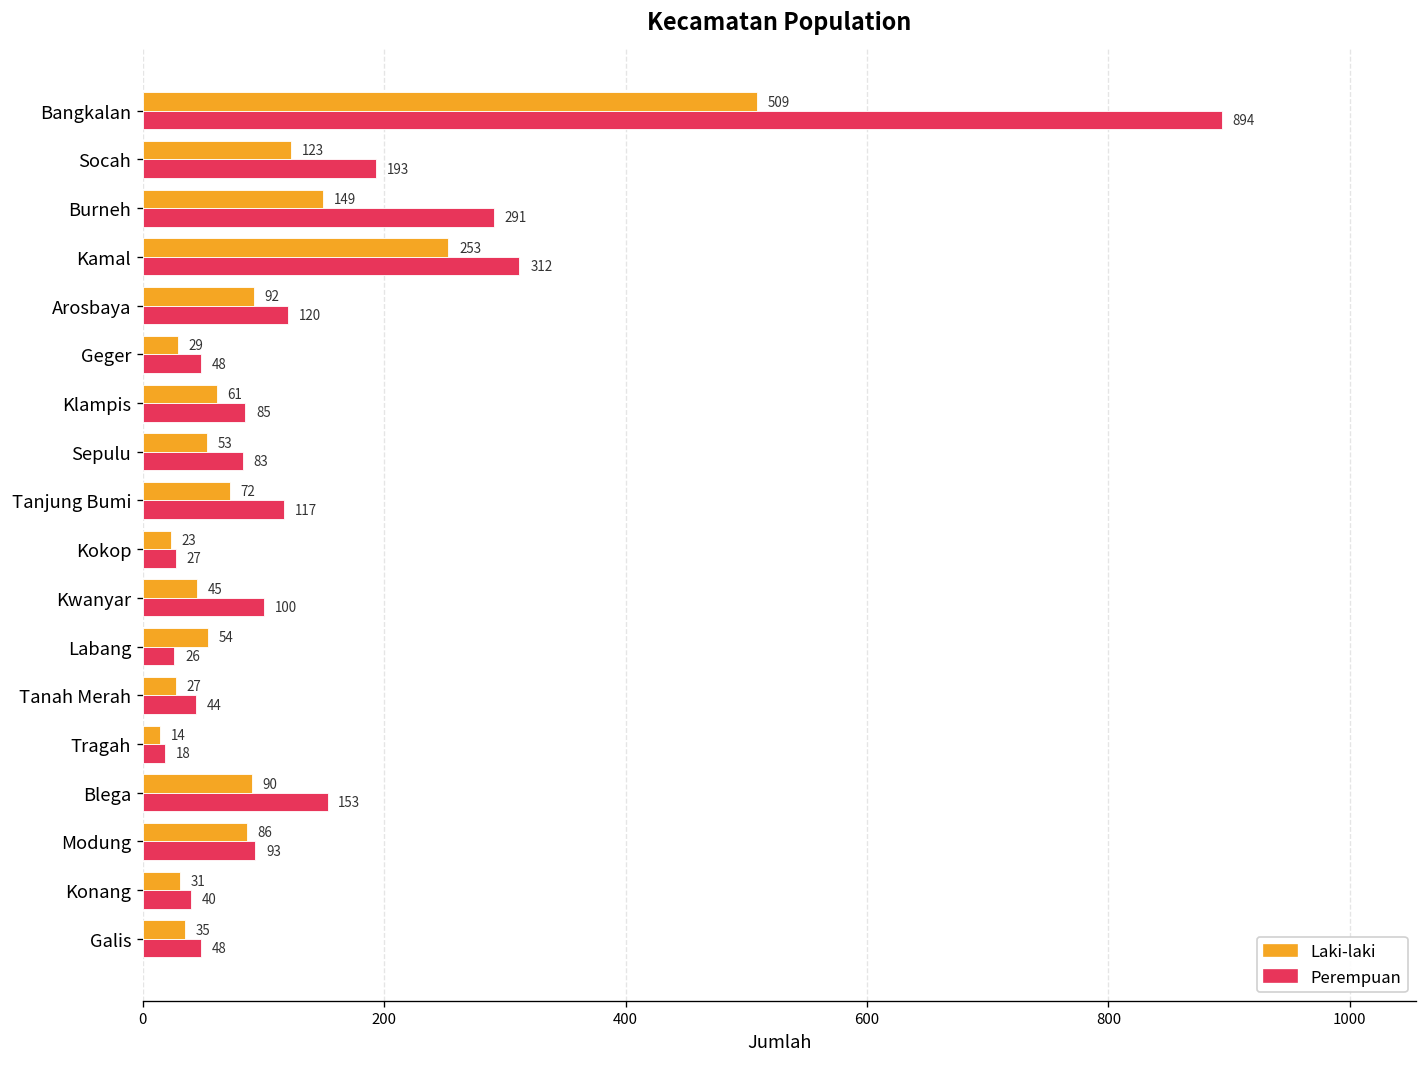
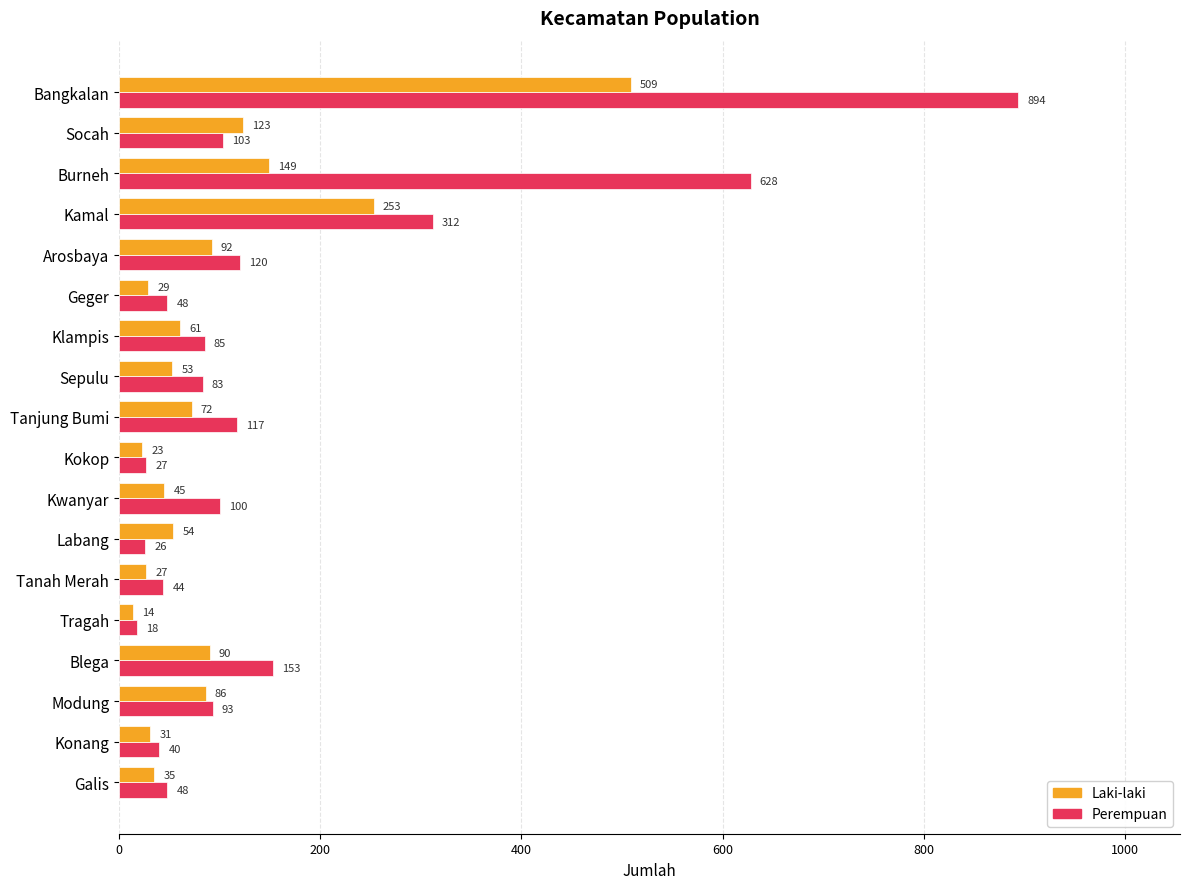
  {
    "Perempuan": {
      "Bangkalan": 894,
-     "Socah": 193,
-     "Burneh": 291,
+     "Socah": 103,
+     "Burneh": 628,
      "Kamal": 312,
      "Arosbaya": 120,
      "Geger": 48,
      "Klampis": 85,
      "Sepulu": 83,
      "Tanjung Bumi": 117,
      "Kokop": 27,
      "Kwanyar": 100,
      "Labang": 26,
      "Tanah Merah": 44,
      "Tragah": 18,
      "Blega": 153,
      "Modung": 93,
      "Konang": 40,
      "Galis": 48
    },
    "Laki-laki": {
      "Bangkalan": 509,
      "Socah": 123,
      "Burneh": 149,
      "Kamal": 253,
      "Arosbaya": 92,
      "Geger": 29,
      "Klampis": 61,
      "Sepulu": 53,
      "Tanjung Bumi": 72,
      "Kokop": 23,
      "Kwanyar": 45,
      "Labang": 54,
      "Tanah Merah": 27,
      "Tragah": 14,
      "Blega": 90,
      "Modung": 86,
      "Konang": 31,
      "Galis": 35
    }
  }
